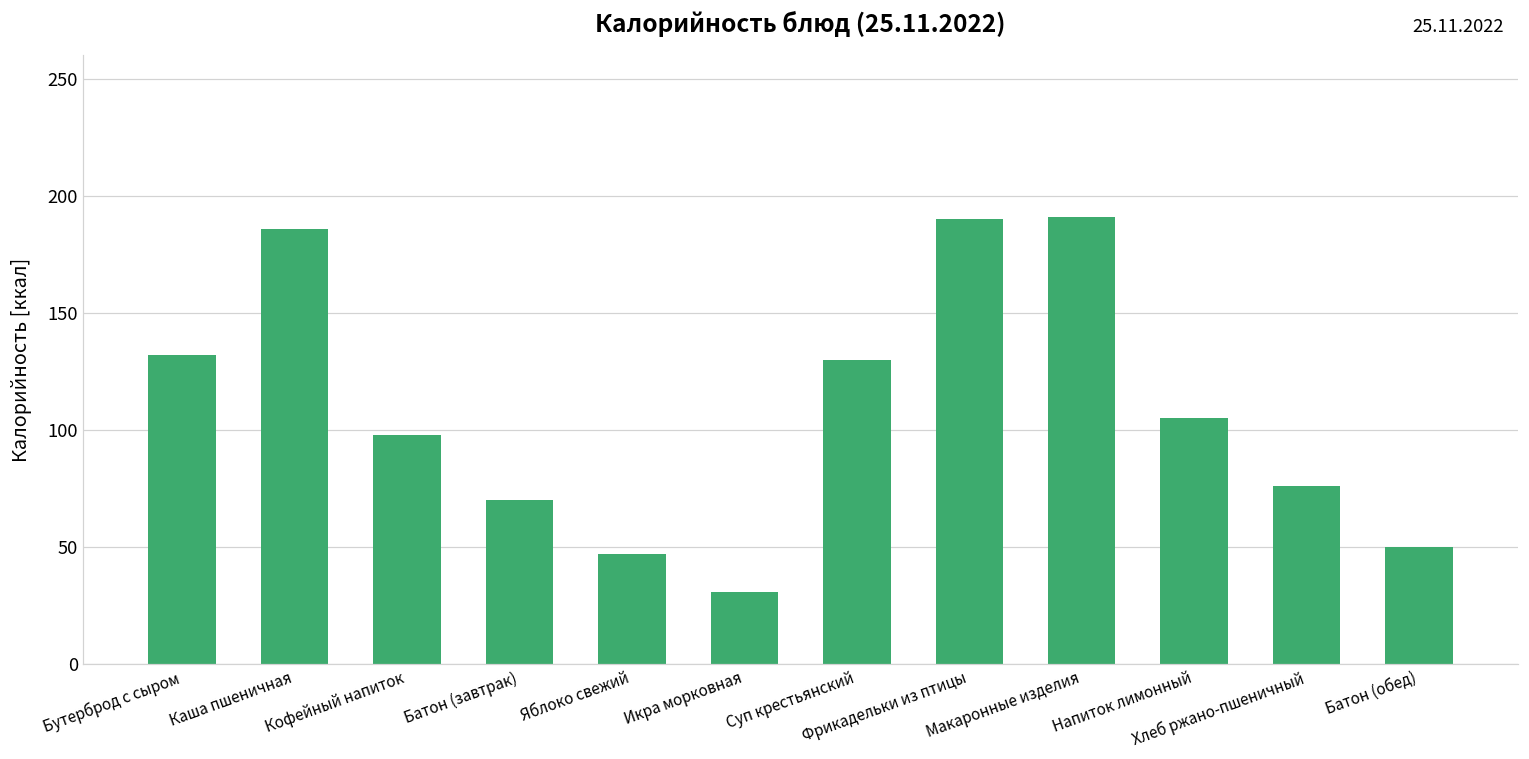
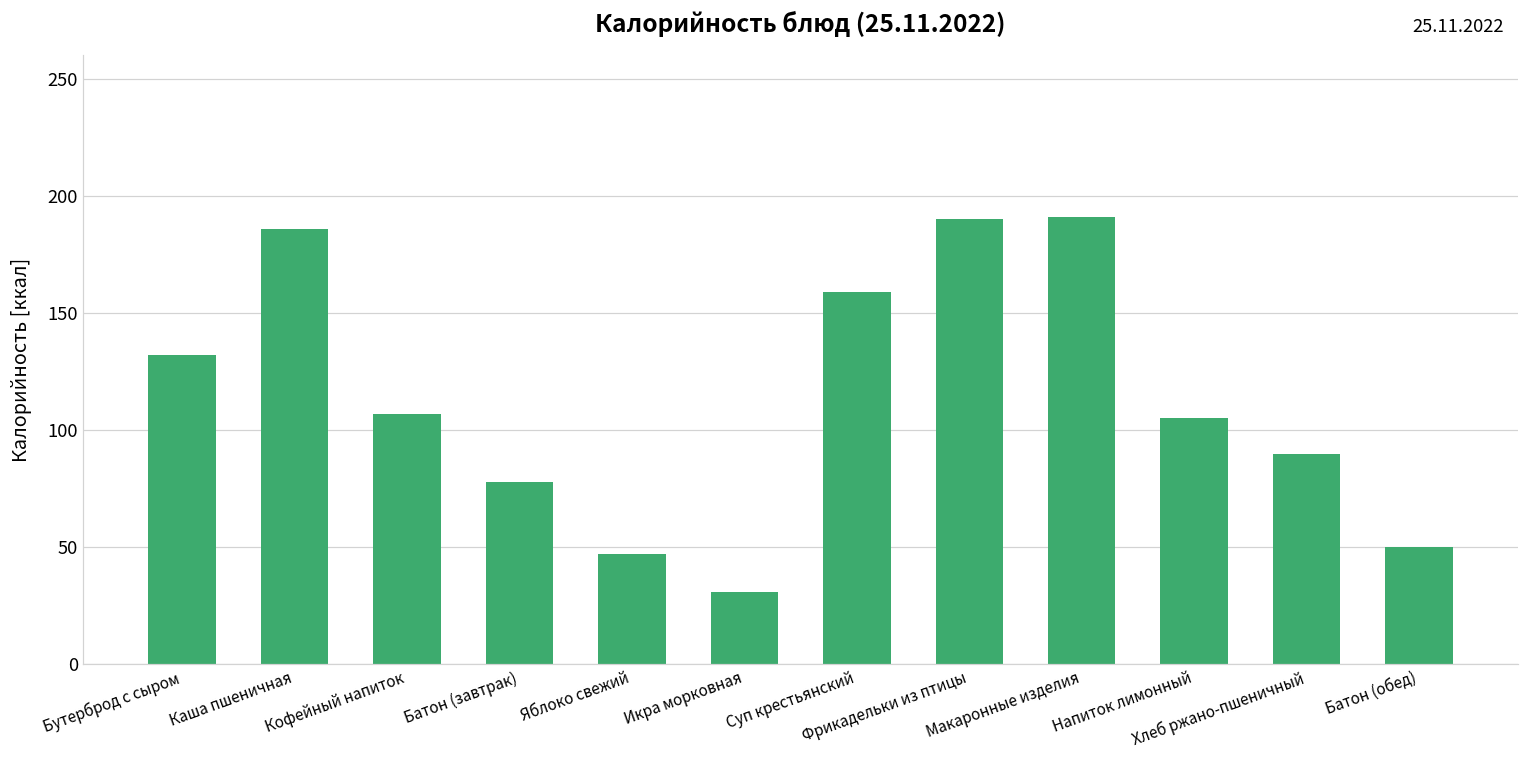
  {
    "Бутерброд с сыром": 132,
    "Каша пшеничная": 186,
-   "Кофейный напиток": 98,
-   "Батон (завтрак)": 70,
+   "Кофейный напиток": 107,
+   "Батон (завтрак)": 78,
    "Яблоко свежий": 47,
    "Икра морковная": 31,
-   "Суп крестьянский": 130,
+   "Суп крестьянский": 159,
    "Фрикадельки из птицы": 190,
    "Макаронные изделия": 191,
    "Напиток лимонный": 105,
-   "Хлеб ржано-пшеничный": 76,
+   "Хлеб ржано-пшеничный": 90,
    "Батон (обед)": 50
  }
